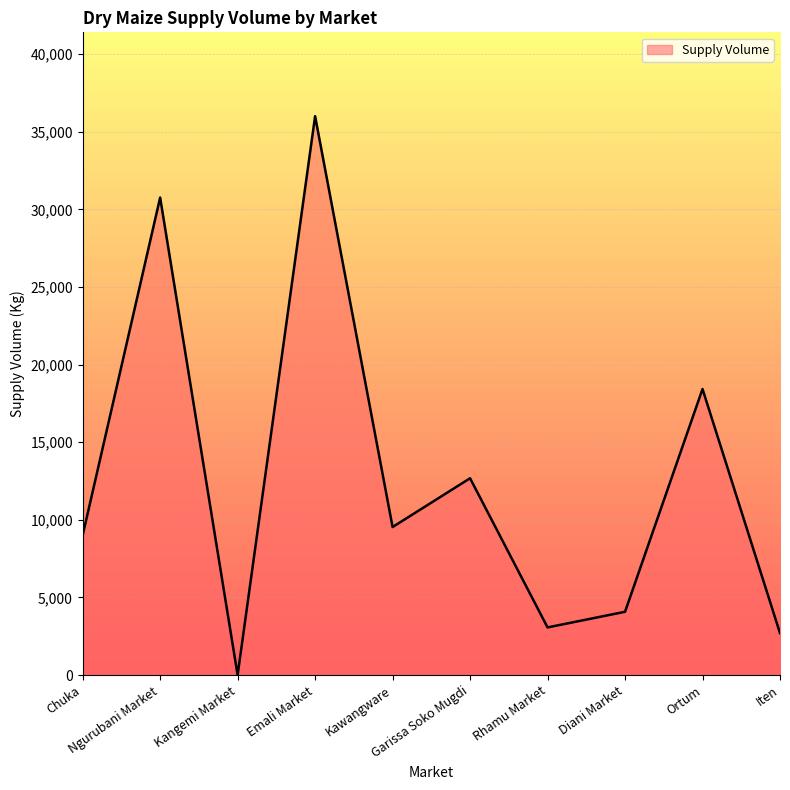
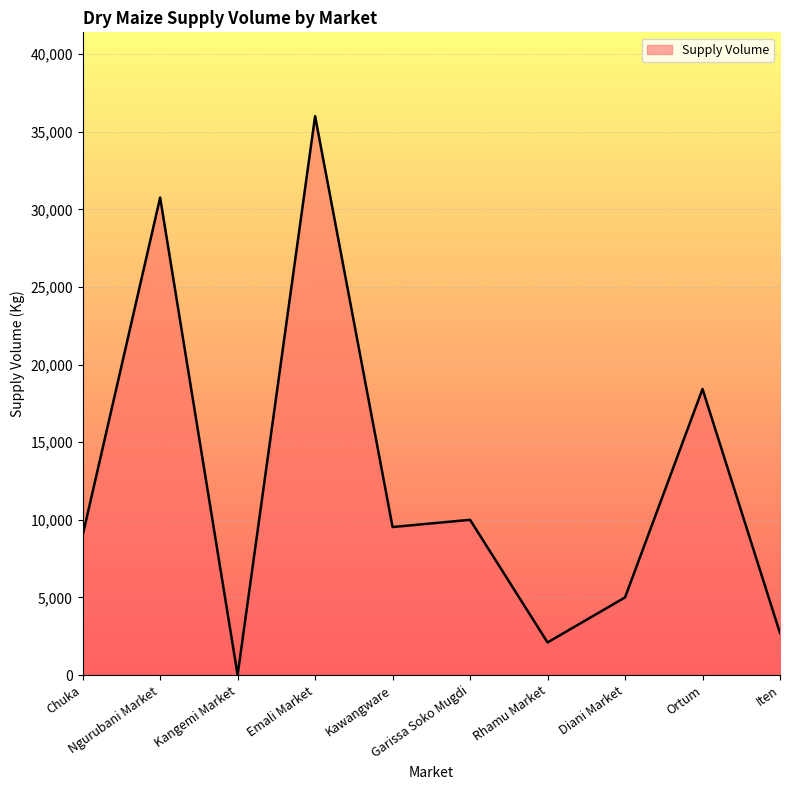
  {
    "Chuka": "9,000",
    "Ngurubani Market": "30,800",
    "Kangemi Market": "0",
    "Emali Market": "36,000",
    "Kawangware": "9,500",
-   "Garissa Soko Mugdi": "12,700",
-   "Rhamu Market": "3,100",
-   "Diani Market": "4,100",
+   "Garissa Soko Mugdi": "10,000",
+   "Rhamu Market": "2,100",
+   "Diani Market": "5,000",
    "Ortum": "18,400",
    "Iten": "2,700"
  }
